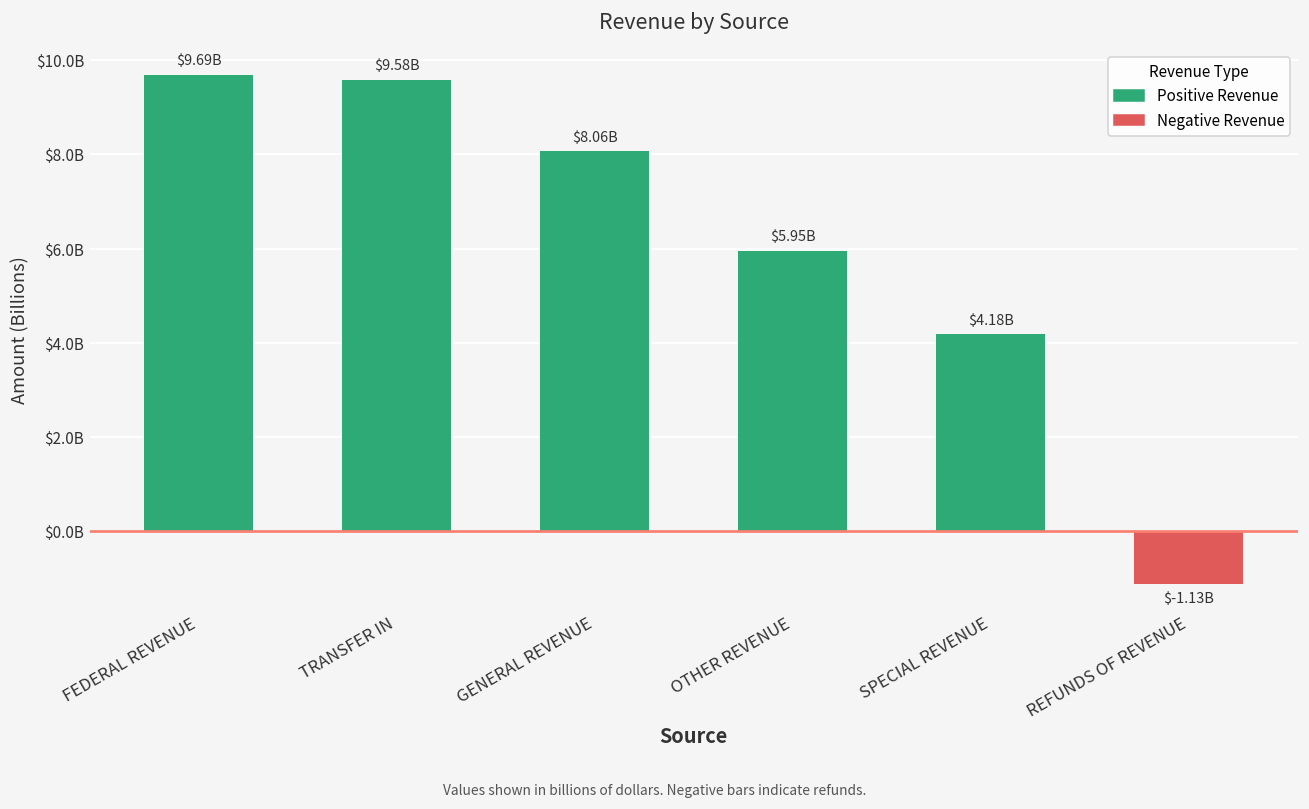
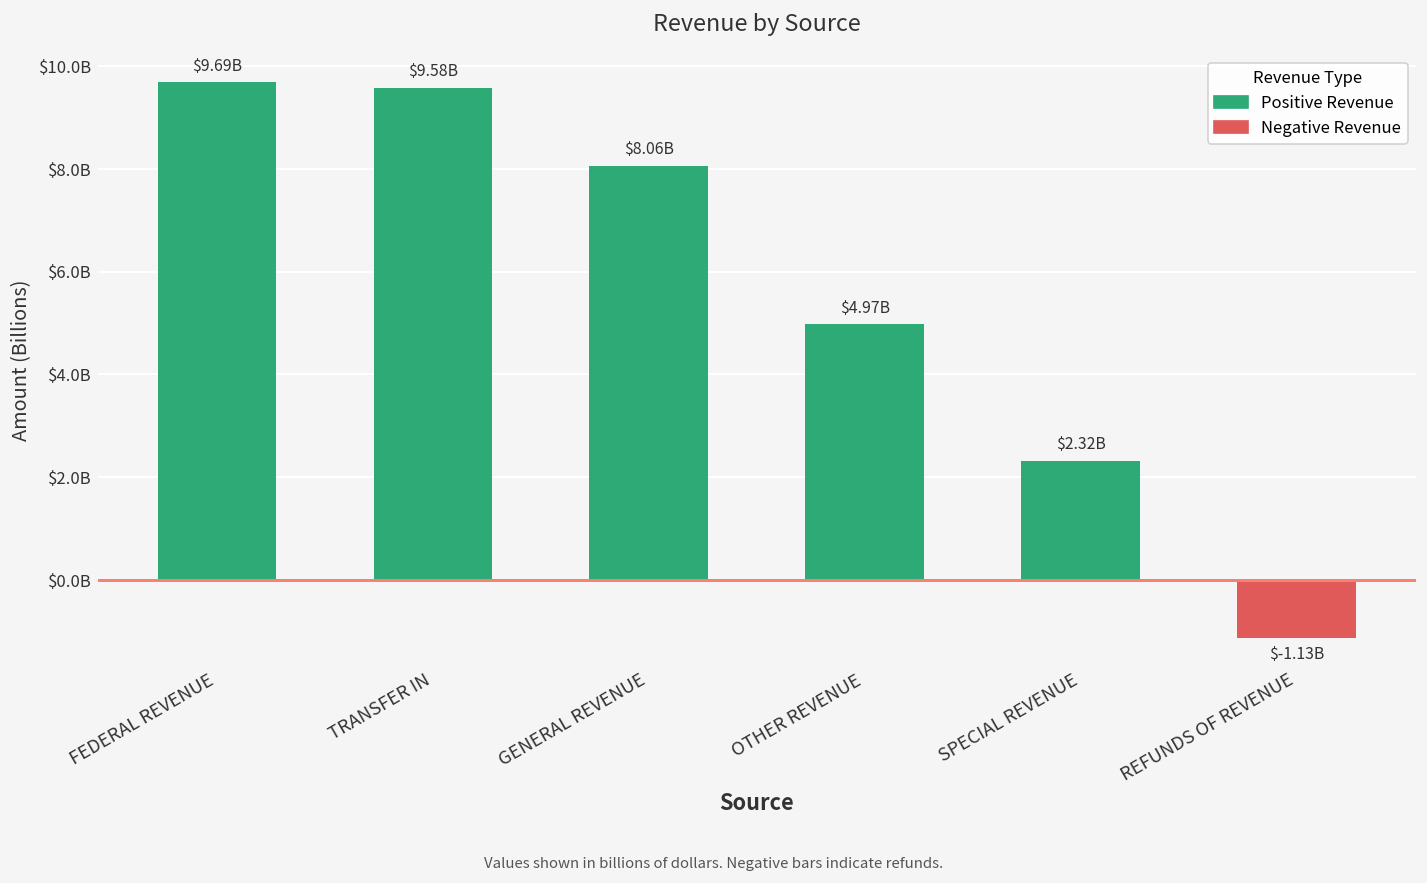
  {
    "FEDERAL REVENUE": "$9.69B",
    "TRANSFER IN": "$9.58B",
    "GENERAL REVENUE": "$8.06B",
-   "OTHER REVENUE": "$5.95B",
-   "SPECIAL REVENUE": "$4.18B",
+   "OTHER REVENUE": "$4.97B",
+   "SPECIAL REVENUE": "$2.32B",
    "REFUNDS OF REVENUE": "$-1.13B"
  }
